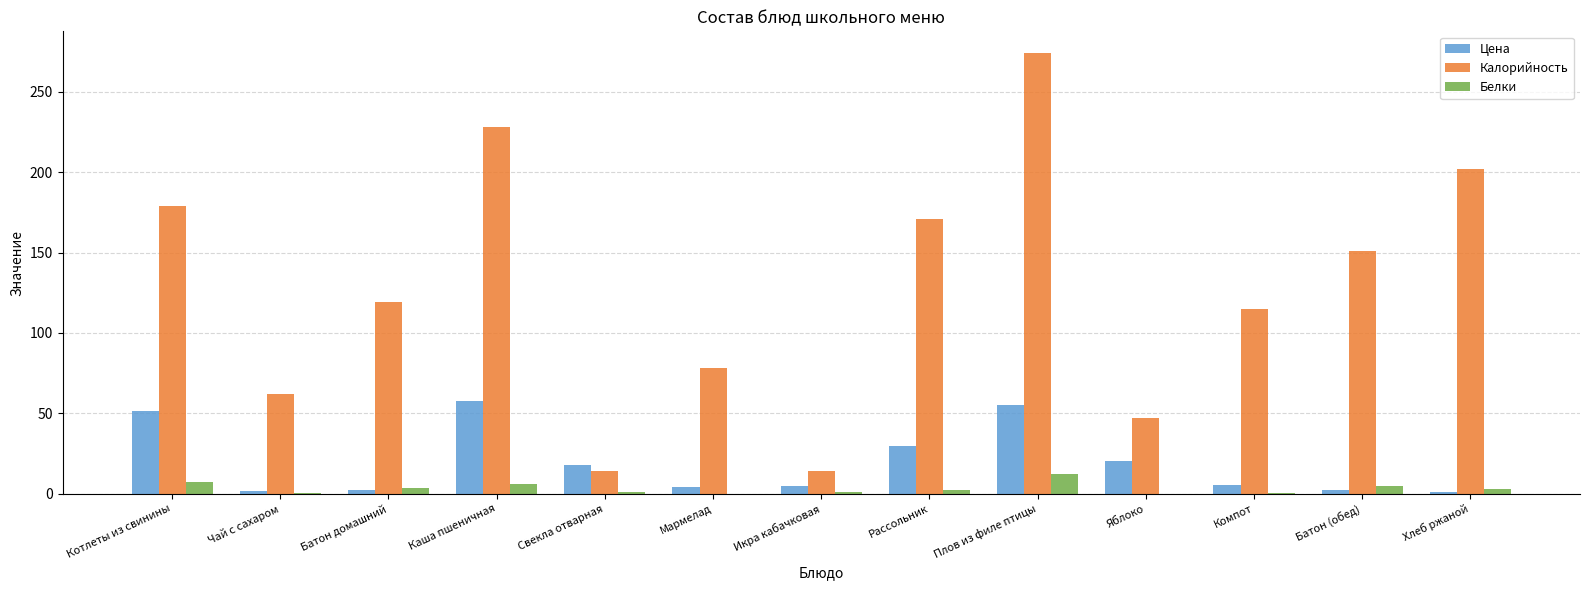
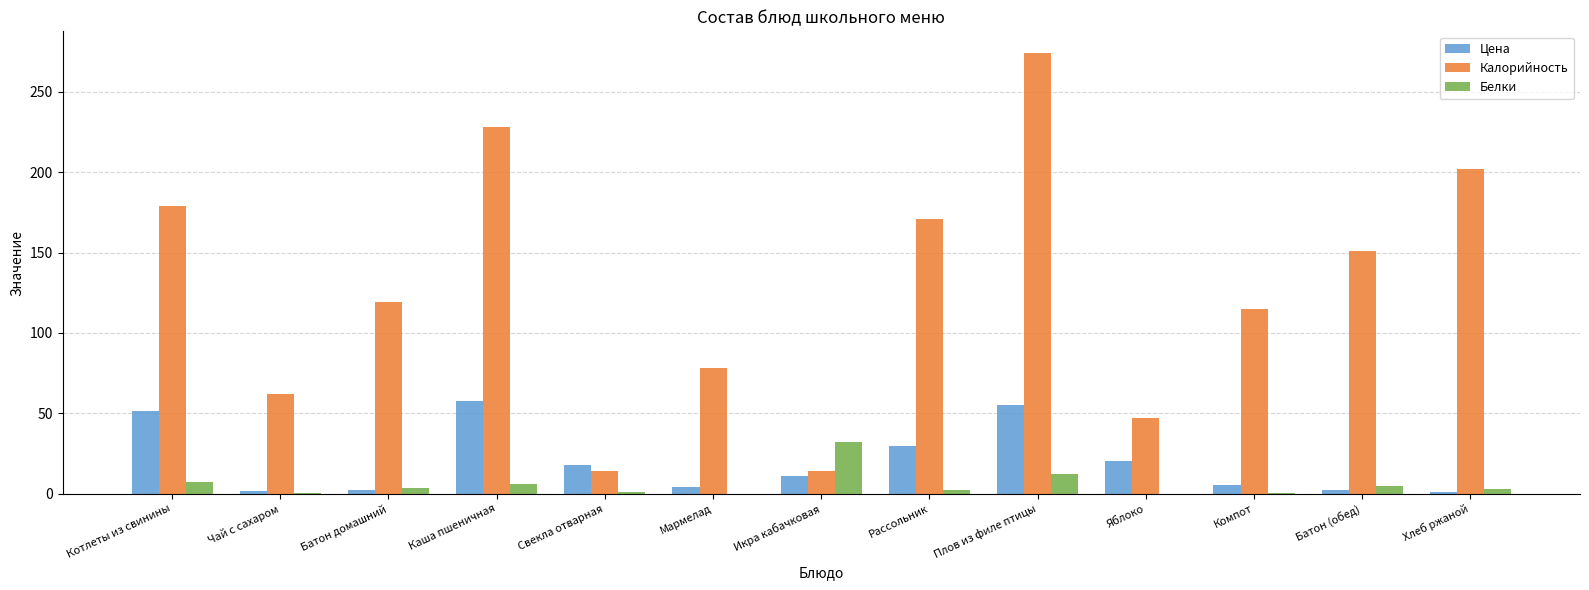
  {
    "Цена": {
      "Котлеты из свинины": 51,
      "Чай с сахаром": 2,
      "Батон домашний": 2,
      "Каша пшеничная": 58,
      "Свекла отварная": 18,
      "Мармелад": 4,
-     "Икра кабачковая": 5,
+     "Икра кабачковая": 11,
      "Рассольник": 30,
      "Плов из филе птицы": 55,
      "Яблоко": 20,
      "Компот": 5,
      "Батон (обед)": 2
    },
    "Калорийность": {
      "Котлеты из свинины": 179,
      "Чай с сахаром": 62,
      "Батон домашний": 119,
      "Каша пшеничная": 228,
      "Свекла отварная": 14,
      "Мармелад": 78,
      "Икра кабачковая": 14,
      "Рассольник": 171,
      "Плов из филе птицы": 274,
      "Яблоко": 47,
      "Компот": 115,
      "Батон (обед)": 151,
      "Хлеб ржаной": 202
    },
    "Белки": {
      "Котлеты из свинины": 7,
      "Батон домашний": 4,
      "Каша пшеничная": 6,
-     "Икра кабачковая": 1,
+     "Икра кабачковая": 32,
      "Рассольник": 2,
      "Плов из филе птицы": 12,
      "Яблоко": 0,
      "Батон (обед)": 5,
      "Хлеб ржаной": 3
    }
  }
